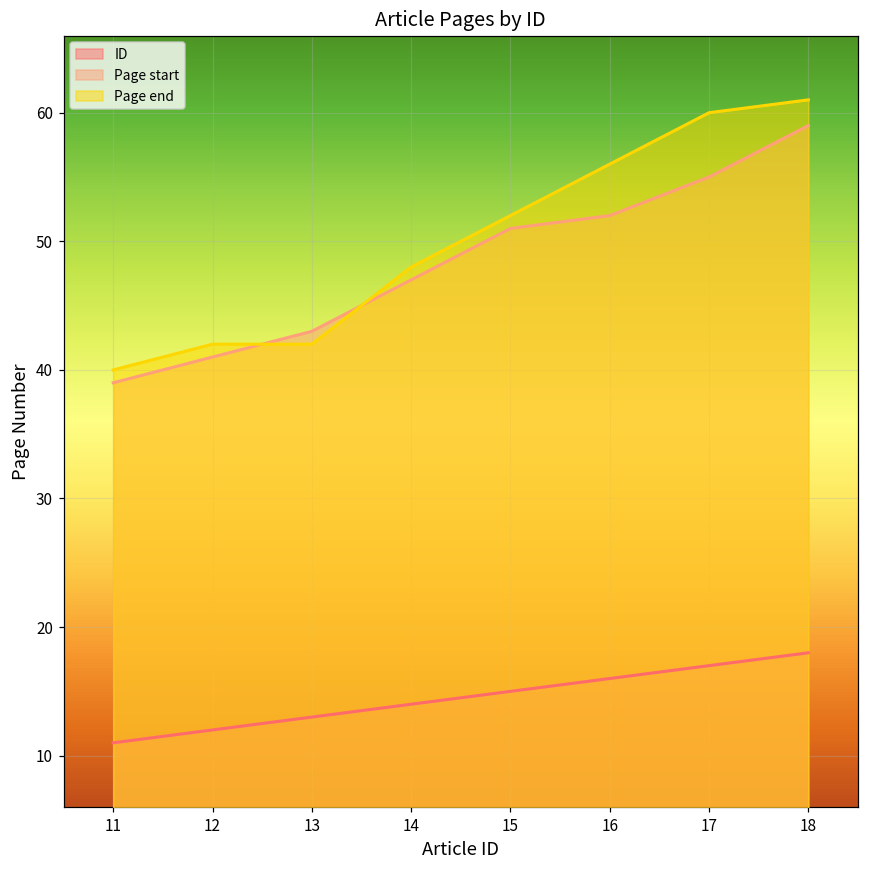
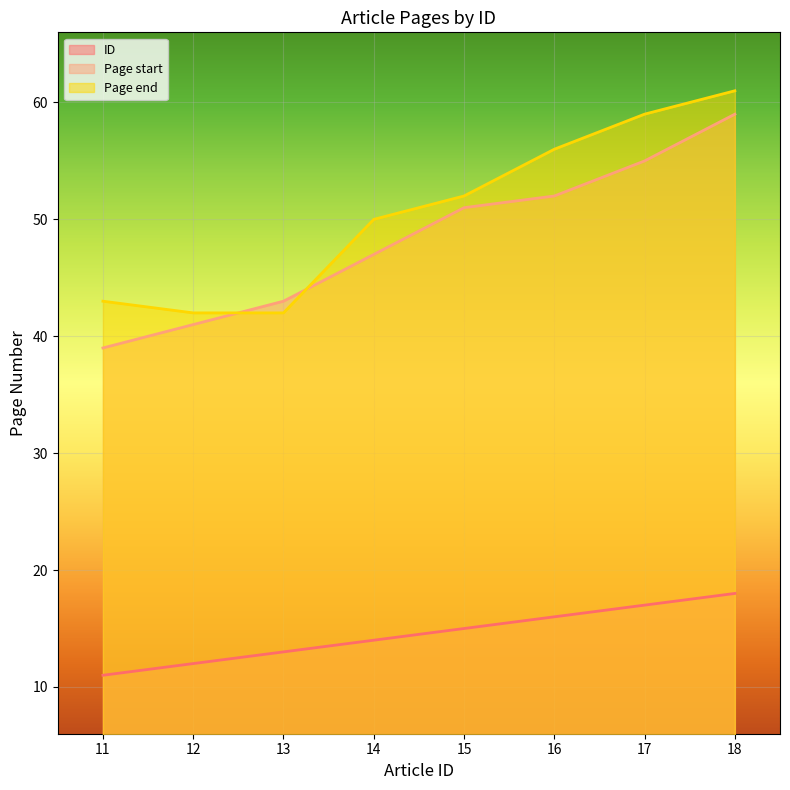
  {
    "Page end": {
-     "11": 40,
+     "11": 43,
      "12": 42,
      "13": 42,
-     "14": 48,
+     "14": 50,
      "15": 52,
      "16": 56,
-     "17": 60,
+     "17": 59,
      "18": 61
    }
  }
